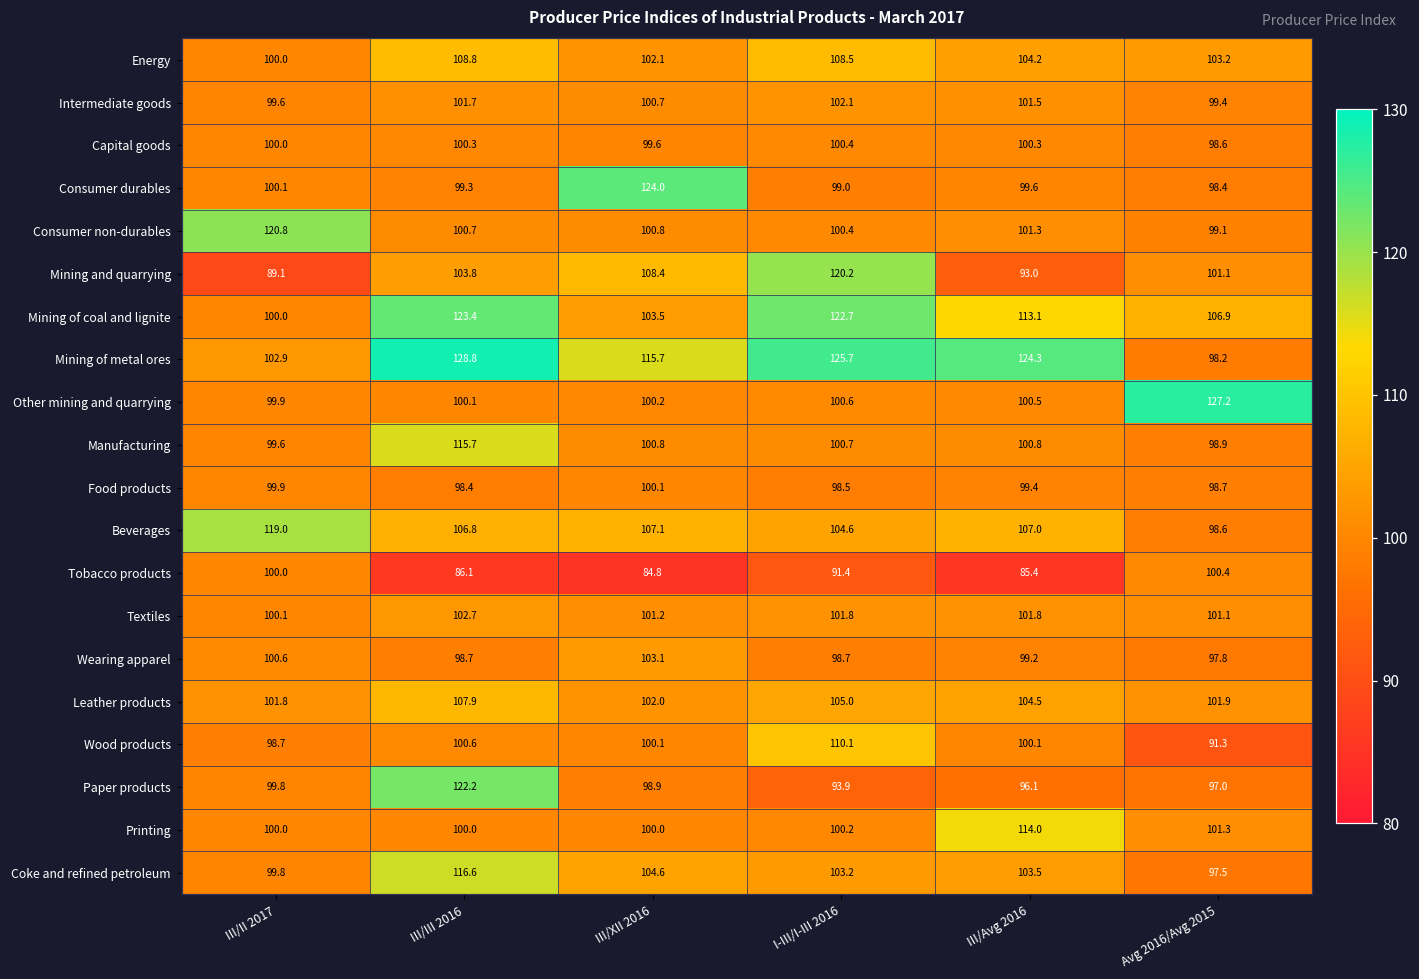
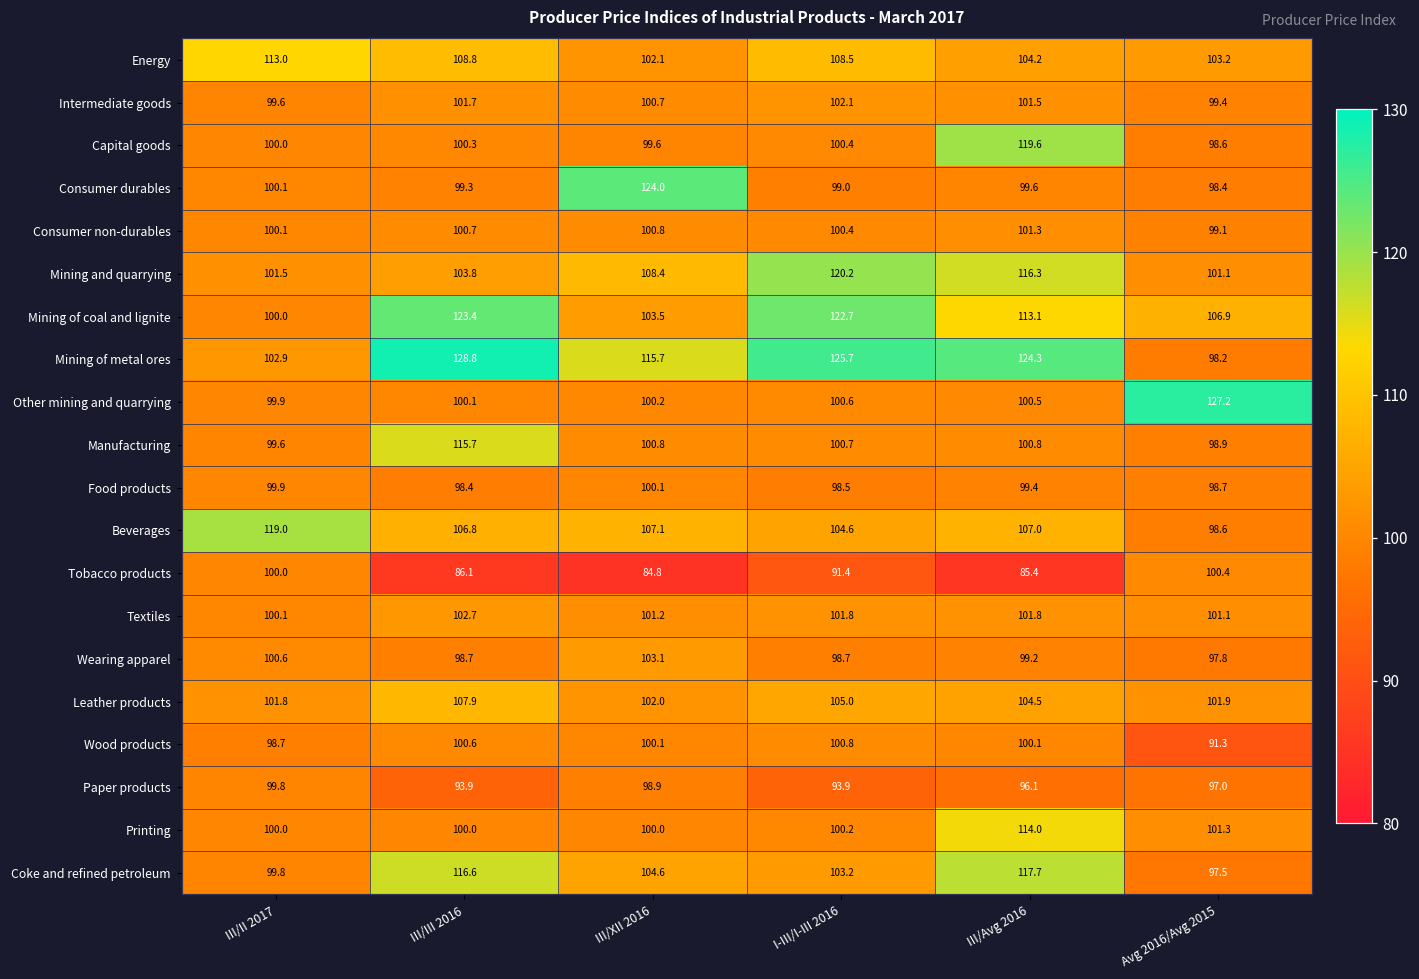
  {
    "Energy": {
-     "III/II 2017": 100.0,
+     "III/II 2017": 113.0,
      "III/III 2016": 108.8,
      "III/XII 2016": 102.1,
      "I-III/I-III 2016": 108.5,
      "III/Avg 2016": 104.2,
      "Avg 2016/Avg 2015": 103.2
    },
    "Intermediate goods": {
      "III/II 2017": 99.6,
      "III/III 2016": 101.7,
      "III/XII 2016": 100.7,
      "I-III/I-III 2016": 102.1,
      "III/Avg 2016": 101.5,
      "Avg 2016/Avg 2015": 99.4
    },
    "Capital goods": {
      "III/II 2017": 100.0,
      "III/III 2016": 100.3,
      "III/XII 2016": 99.6,
      "I-III/I-III 2016": 100.4,
-     "III/Avg 2016": 100.3,
+     "III/Avg 2016": 119.6,
      "Avg 2016/Avg 2015": 98.6
    },
    "Consumer durables": {
      "III/II 2017": 100.1,
      "III/III 2016": 99.3,
      "III/XII 2016": 124.0,
      "I-III/I-III 2016": 99.0,
      "III/Avg 2016": 99.6,
      "Avg 2016/Avg 2015": 98.4
    },
    "Consumer non-durables": {
-     "III/II 2017": 120.8,
+     "III/II 2017": 100.1,
      "III/III 2016": 100.7,
      "III/XII 2016": 100.8,
      "I-III/I-III 2016": 100.4,
      "III/Avg 2016": 101.3,
      "Avg 2016/Avg 2015": 99.1
    },
    "Mining and quarrying": {
-     "III/II 2017": 89.1,
+     "III/II 2017": 101.5,
      "III/III 2016": 103.8,
      "III/XII 2016": 108.4,
      "I-III/I-III 2016": 120.2,
-     "III/Avg 2016": 93.0,
+     "III/Avg 2016": 116.3,
      "Avg 2016/Avg 2015": 101.1
    },
    "Mining of coal and lignite": {
      "III/II 2017": 100.0,
      "III/III 2016": 123.4,
      "III/XII 2016": 103.5,
      "I-III/I-III 2016": 122.7,
      "III/Avg 2016": 113.1,
      "Avg 2016/Avg 2015": 106.9
    },
    "Mining of metal ores": {
      "III/II 2017": 102.9,
      "III/III 2016": 128.8,
      "III/XII 2016": 115.7,
      "I-III/I-III 2016": 125.7,
      "III/Avg 2016": 124.3,
      "Avg 2016/Avg 2015": 98.2
    },
    "Other mining and quarrying": {
      "III/II 2017": 99.9,
      "III/III 2016": 100.1,
      "III/XII 2016": 100.2,
      "I-III/I-III 2016": 100.6,
      "III/Avg 2016": 100.5,
      "Avg 2016/Avg 2015": 127.2
    },
    "Manufacturing": {
      "III/II 2017": 99.6,
      "III/III 2016": 115.7,
      "III/XII 2016": 100.8,
      "I-III/I-III 2016": 100.7,
      "III/Avg 2016": 100.8,
      "Avg 2016/Avg 2015": 98.9
    },
    "Food products": {
      "III/II 2017": 99.9,
      "III/III 2016": 98.4,
      "III/XII 2016": 100.1,
      "I-III/I-III 2016": 98.5,
      "III/Avg 2016": 99.4,
      "Avg 2016/Avg 2015": 98.7
    },
    "Beverages": {
      "III/II 2017": 119.0,
      "III/III 2016": 106.8,
      "III/XII 2016": 107.1,
      "I-III/I-III 2016": 104.6,
      "III/Avg 2016": 107.0,
      "Avg 2016/Avg 2015": 98.6
    },
    "Tobacco products": {
      "III/II 2017": 100.0,
      "III/III 2016": 86.1,
      "III/XII 2016": 84.8,
      "I-III/I-III 2016": 91.4,
      "III/Avg 2016": 85.4,
      "Avg 2016/Avg 2015": 100.4
    },
    "Textiles": {
      "III/II 2017": 100.1,
      "III/III 2016": 102.7,
      "III/XII 2016": 101.2,
      "I-III/I-III 2016": 101.8,
      "III/Avg 2016": 101.8,
      "Avg 2016/Avg 2015": 101.1
    },
    "Wearing apparel": {
      "III/II 2017": 100.6,
      "III/III 2016": 98.7,
      "III/XII 2016": 103.1,
      "I-III/I-III 2016": 98.7,
      "III/Avg 2016": 99.2,
      "Avg 2016/Avg 2015": 97.8
    },
    "Leather products": {
      "III/II 2017": 101.8,
      "III/III 2016": 107.9,
      "III/XII 2016": 102.0,
      "I-III/I-III 2016": 105.0,
      "III/Avg 2016": 104.5,
      "Avg 2016/Avg 2015": 101.9
    },
    "Wood products": {
      "III/II 2017": 98.7,
      "III/III 2016": 100.6,
      "III/XII 2016": 100.1,
-     "I-III/I-III 2016": 110.1,
+     "I-III/I-III 2016": 100.8,
      "III/Avg 2016": 100.1,
      "Avg 2016/Avg 2015": 91.3
    },
    "Paper products": {
      "III/II 2017": 99.8,
-     "III/III 2016": 122.2,
+     "III/III 2016": 93.9,
      "III/XII 2016": 98.9,
      "I-III/I-III 2016": 93.9,
      "III/Avg 2016": 96.1,
      "Avg 2016/Avg 2015": 97.0
    },
    "Printing": {
      "III/II 2017": 100.0,
      "III/III 2016": 100.0,
      "III/XII 2016": 100.0,
      "I-III/I-III 2016": 100.2,
      "III/Avg 2016": 114.0,
      "Avg 2016/Avg 2015": 101.3
    },
    "Coke and refined petroleum": {
      "III/II 2017": 99.8,
      "III/III 2016": 116.6,
      "III/XII 2016": 104.6,
      "I-III/I-III 2016": 103.2,
-     "III/Avg 2016": 103.5,
+     "III/Avg 2016": 117.7,
      "Avg 2016/Avg 2015": 97.5
    }
  }
